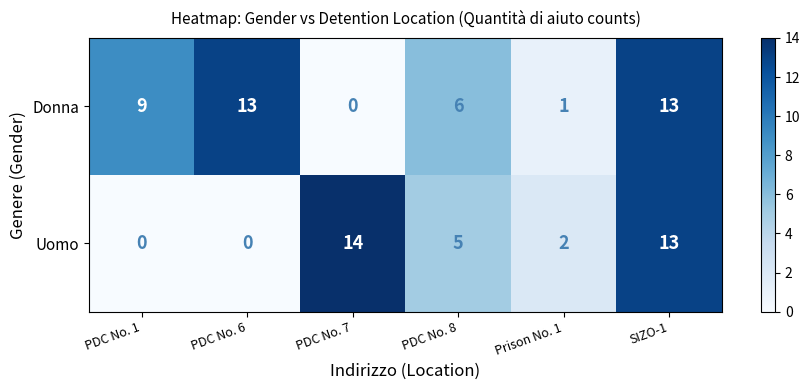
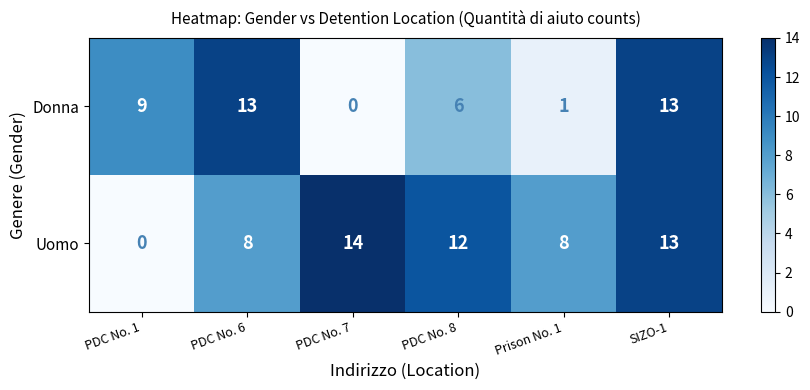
  {
    "Donna": {
      "PDC No. 1": 9,
      "PDC No. 6": 13,
      "PDC No. 7": 0,
      "PDC No. 8": 6,
      "Prison No. 1": 1,
      "SIZO-1": 13
    },
    "Uomo": {
      "PDC No. 1": 0,
-     "PDC No. 6": 0,
+     "PDC No. 6": 8,
      "PDC No. 7": 14,
-     "PDC No. 8": 5,
-     "Prison No. 1": 2,
+     "PDC No. 8": 12,
+     "Prison No. 1": 8,
      "SIZO-1": 13
    }
  }
